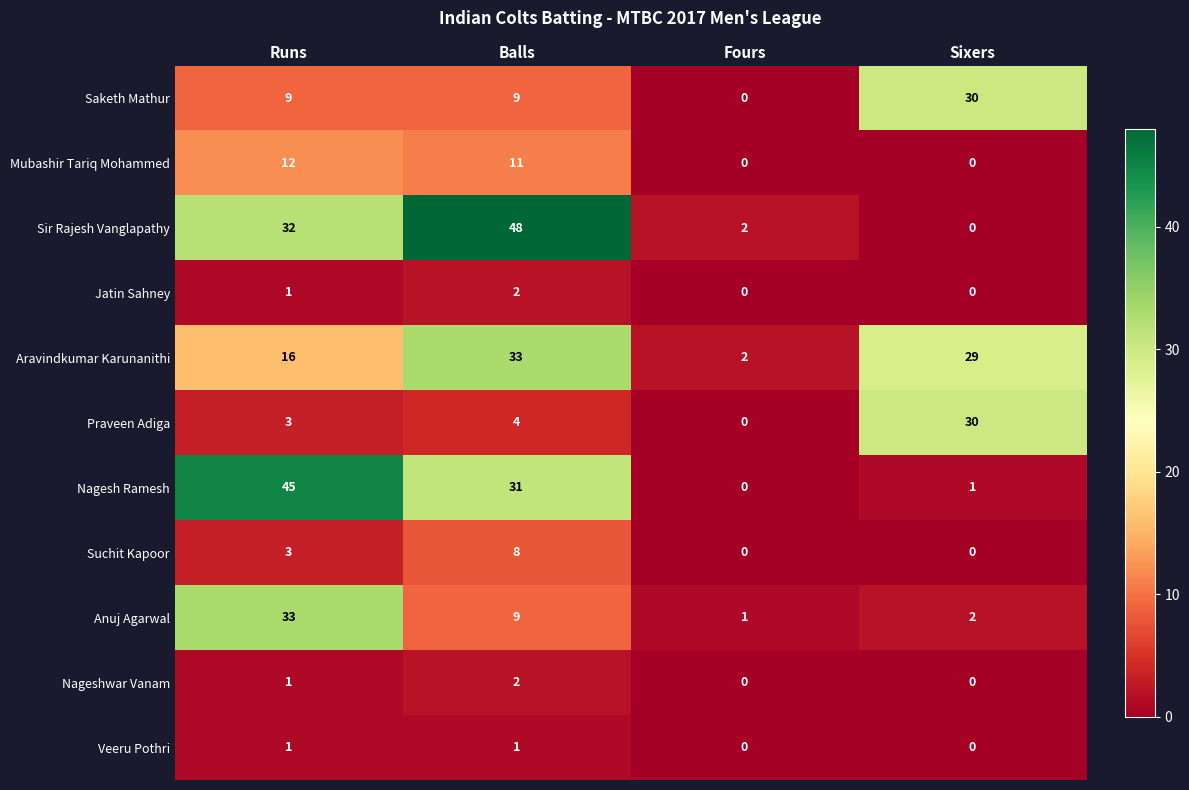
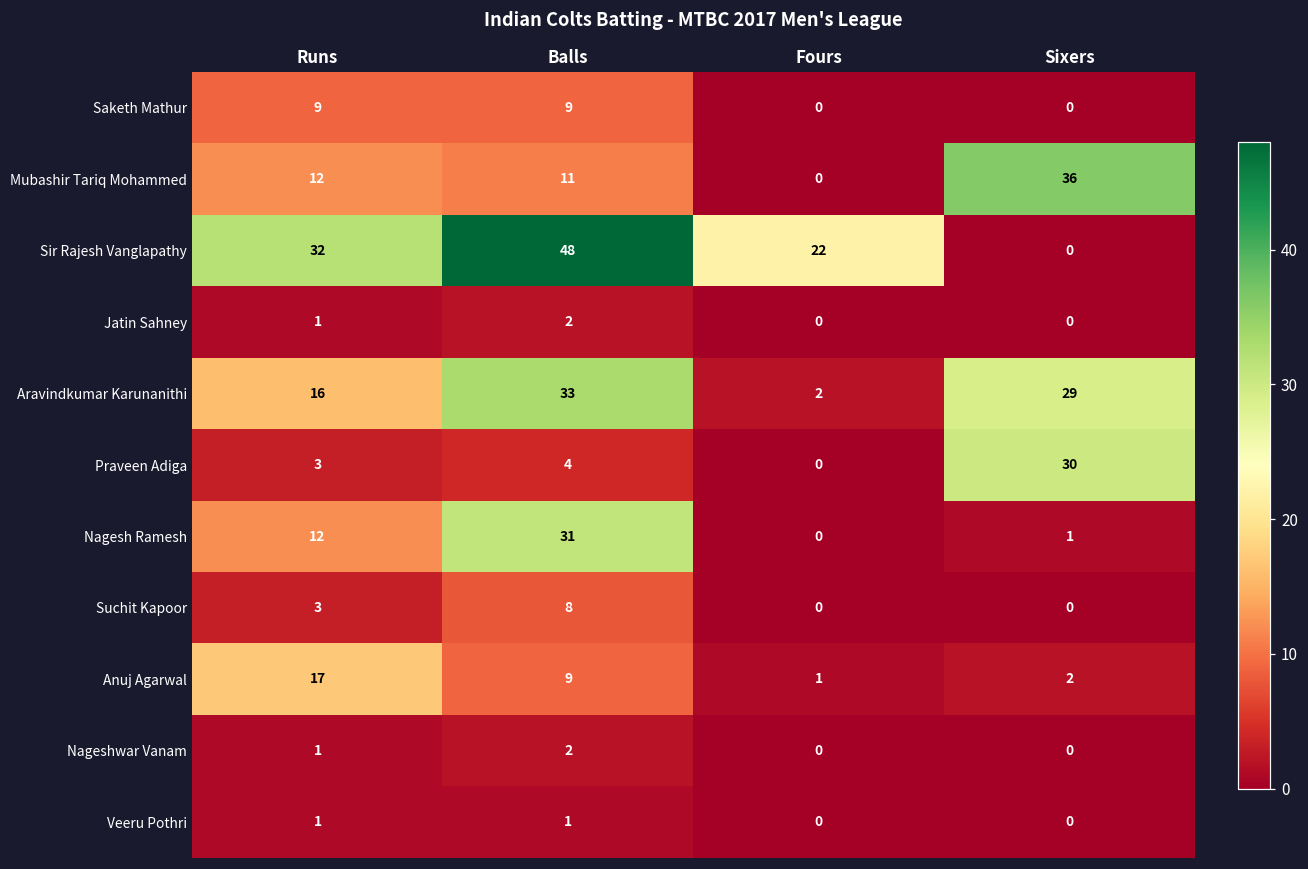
  {
    "Saketh Mathur": {
      "Runs": 9,
      "Balls": 9,
      "Fours": 0,
-     "Sixers": 30
+     "Sixers": 0
    },
    "Mubashir Tariq Mohammed": {
      "Runs": 12,
      "Balls": 11,
      "Fours": 0,
-     "Sixers": 0
+     "Sixers": 36
    },
    "Sir Rajesh Vanglapathy": {
      "Runs": 32,
      "Balls": 48,
-     "Fours": 2,
+     "Fours": 22,
      "Sixers": 0
    },
    "Jatin Sahney": {
      "Runs": 1,
      "Balls": 2,
      "Fours": 0,
      "Sixers": 0
    },
    "Aravindkumar Karunanithi": {
      "Runs": 16,
      "Balls": 33,
      "Fours": 2,
      "Sixers": 29
    },
    "Praveen Adiga": {
      "Runs": 3,
      "Balls": 4,
      "Fours": 0,
      "Sixers": 30
    },
    "Nagesh Ramesh": {
-     "Runs": 45,
+     "Runs": 12,
      "Balls": 31,
      "Fours": 0,
      "Sixers": 1
    },
    "Suchit Kapoor": {
      "Runs": 3,
      "Balls": 8,
      "Fours": 0,
      "Sixers": 0
    },
    "Anuj Agarwal": {
-     "Runs": 33,
+     "Runs": 17,
      "Balls": 9,
      "Fours": 1,
      "Sixers": 2
    },
    "Nageshwar Vanam": {
      "Runs": 1,
      "Balls": 2,
      "Fours": 0,
      "Sixers": 0
    },
    "Veeru Pothri": {
      "Runs": 1,
      "Balls": 1,
      "Fours": 0,
      "Sixers": 0
    }
  }
